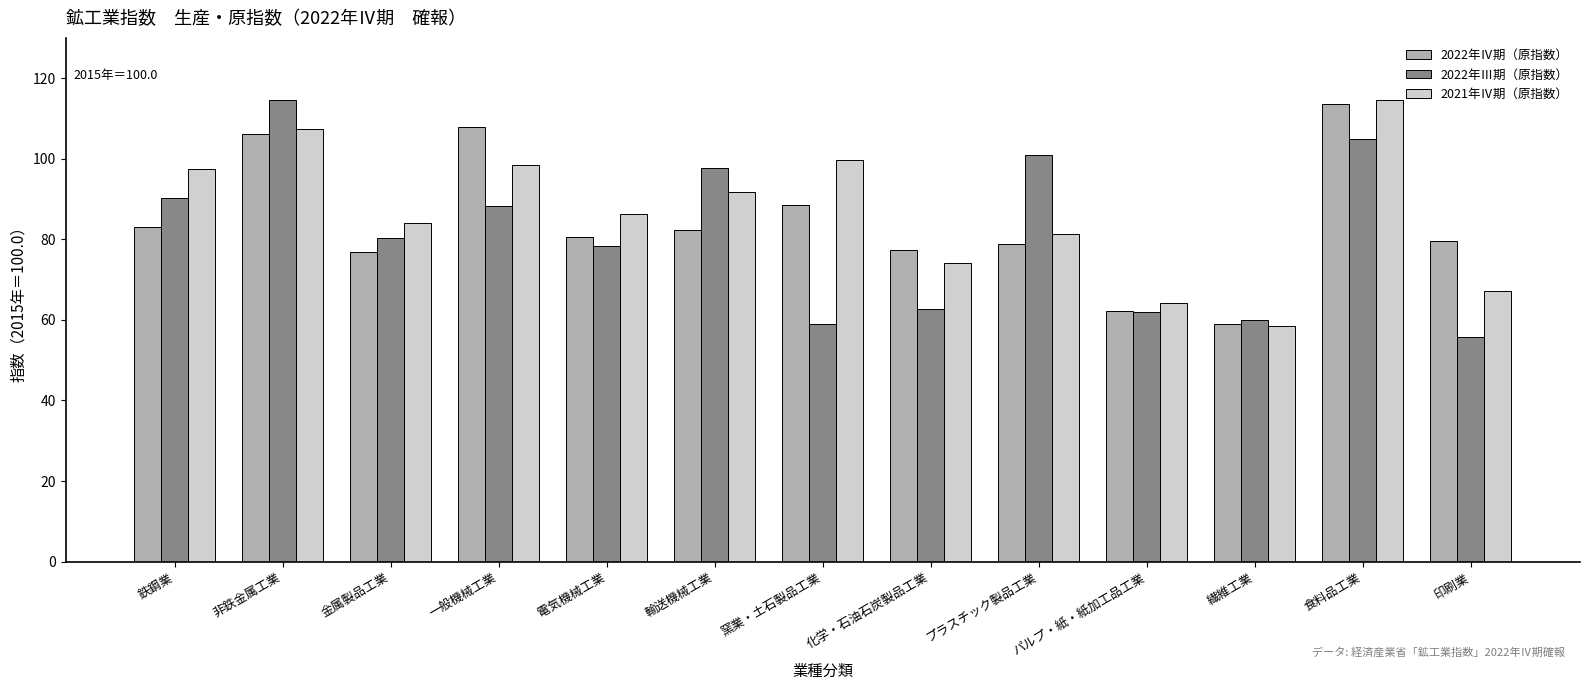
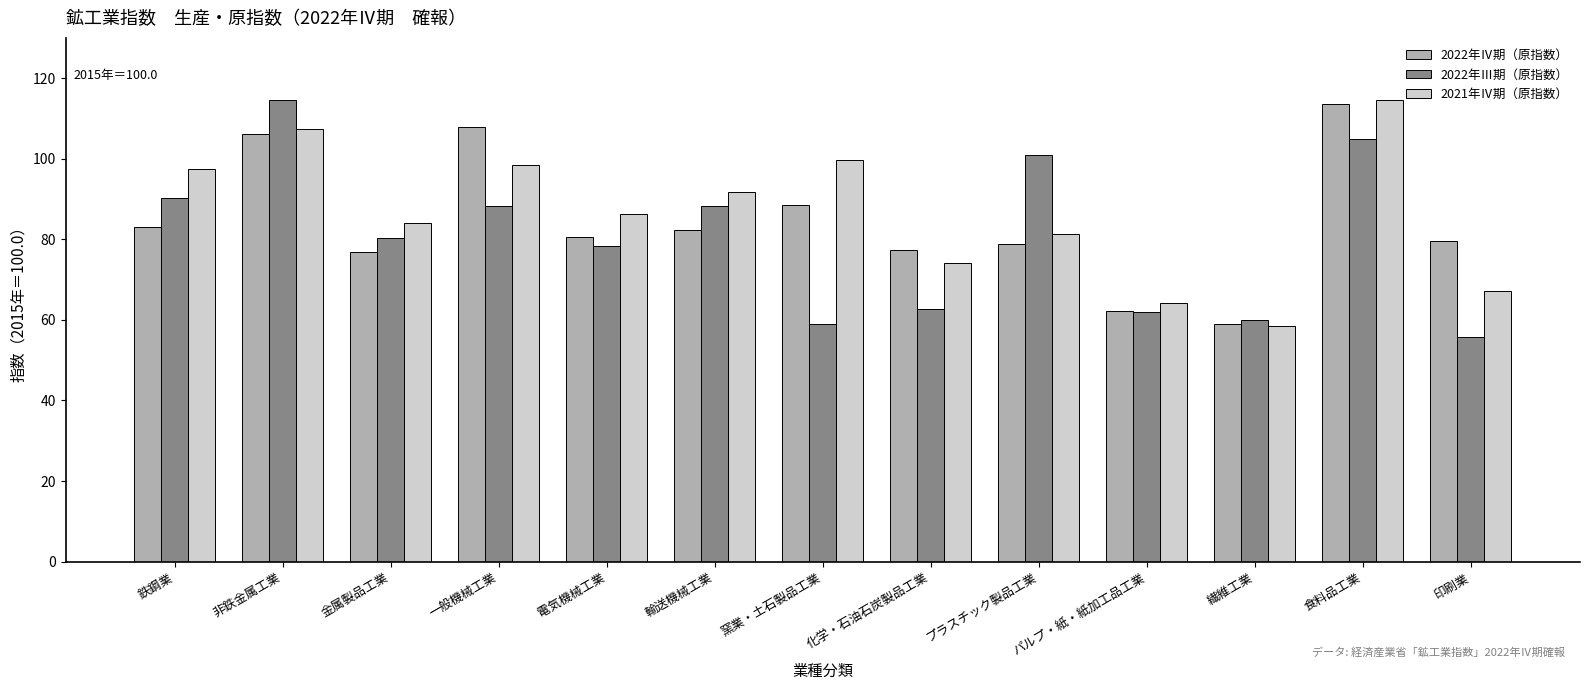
  {
    "2022年Ⅲ期（原指数）": {
      "鉄鋼業": 90,
      "非鉄金属工業": 115,
      "金属製品工業": 80,
      "一般機械工業": 88,
      "電気機械工業": 78,
-     "輸送機械工業": 98,
+     "輸送機械工業": 88,
      "窯業・土石製品工業": 59,
      "化学・石油石炭製品工業": 63,
      "プラスチック製品工業": 101,
      "パルプ・紙・紙加工品工業": 62,
      "繊維工業": 60,
      "食料品工業": 105,
      "印刷業": 56
    }
  }
